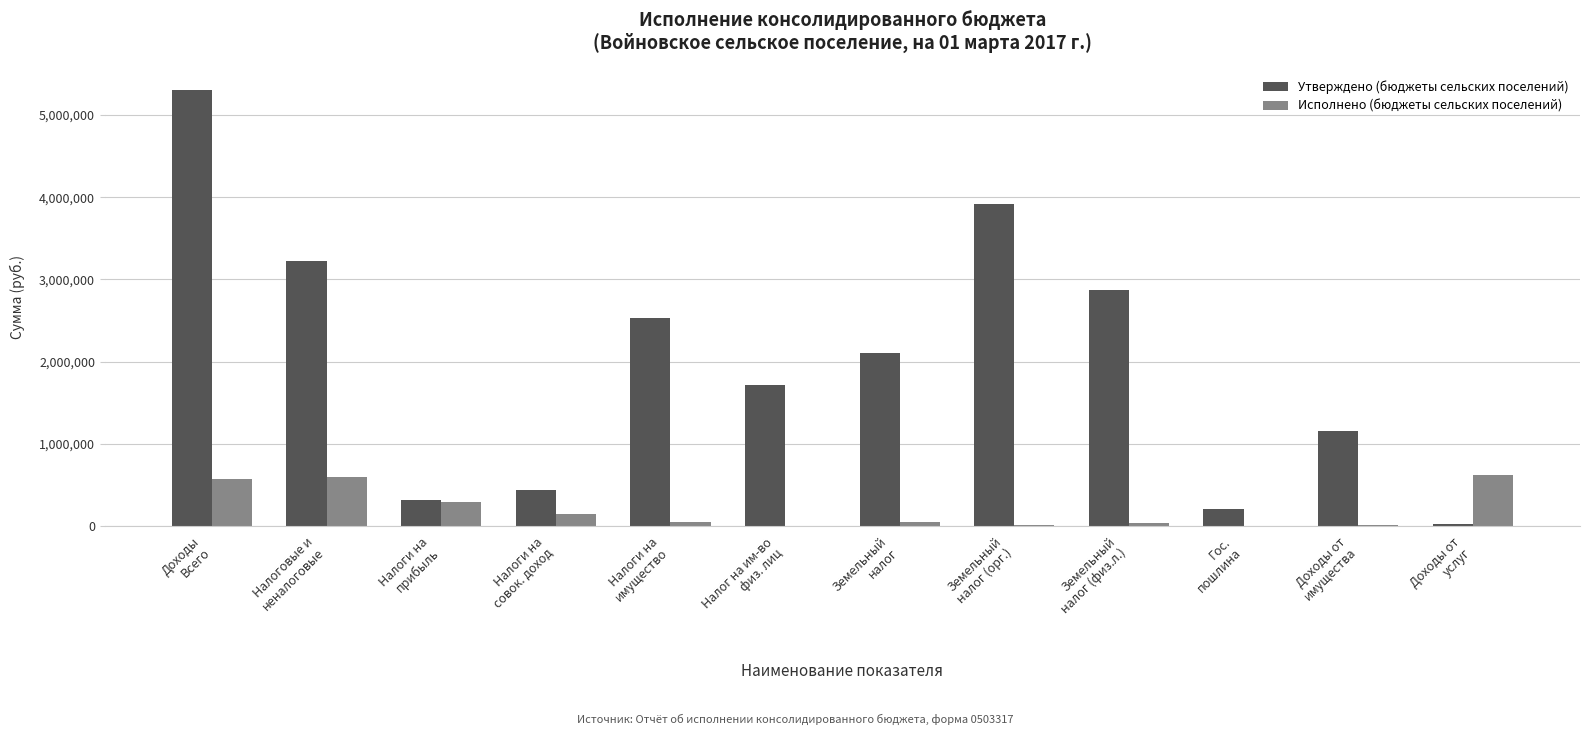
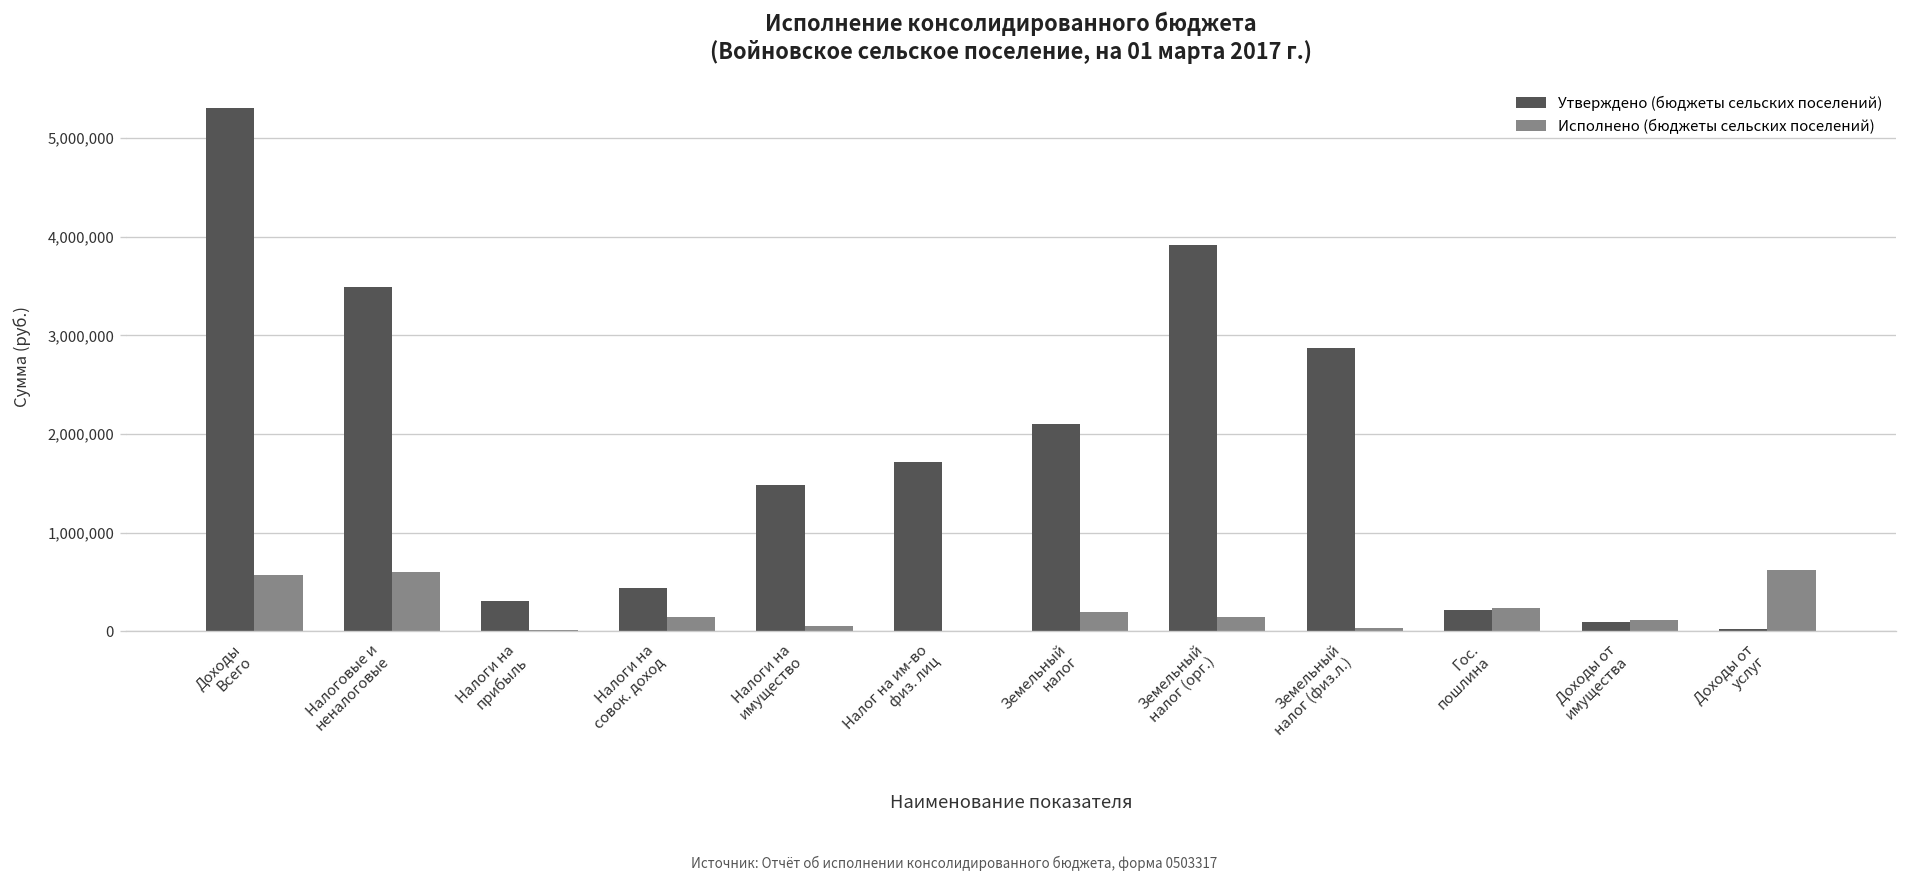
  {
    "Утверждено (бюджеты сельских поселений)": {
      "Доходы Всего": "5,300,000",
-     "Налоговые и неналоговые": "3,200,000",
+     "Налоговые и неналоговые": "3,500,000",
      "Налоги на прибыль": "300,000",
      "Налоги на совок. доход": "400,000",
-     "Налоги на имущество": "2,500,000",
+     "Налоги на имущество": "1,500,000",
      "Налог на им-во физ. лиц": "1,700,000",
      "Земельный налог": "2,100,000",
      "Земельный налог (орг.)": "3,900,000",
      "Земельный налог (физ.л.)": "2,900,000",
      "Гос. пошлина": "200,000",
-     "Доходы от имущества": "1,200,000"
+     "Доходы от имущества": "100,000"
    },
    "Исполнено (бюджеты сельских поселений)": {
      "Доходы Всего": "600,000",
      "Налоговые и неналоговые": "600,000",
-     "Налоги на прибыль": "300,000",
+     "Налоги на прибыль": "0",
      "Налоги на совок. доход": "100,000",
      "Налоги на имущество": "100,000",
-     "Земельный налог": "0",
-     "Земельный налог (орг.)": "0",
+     "Земельный налог": "200,000",
+     "Земельный налог (орг.)": "100,000",
      "Земельный налог (физ.л.)": "0",
-     "Гос. пошлина": "0",
-     "Доходы от имущества": "0",
+     "Гос. пошлина": "200,000",
+     "Доходы от имущества": "100,000",
      "Доходы от услуг": "600,000"
    }
  }
